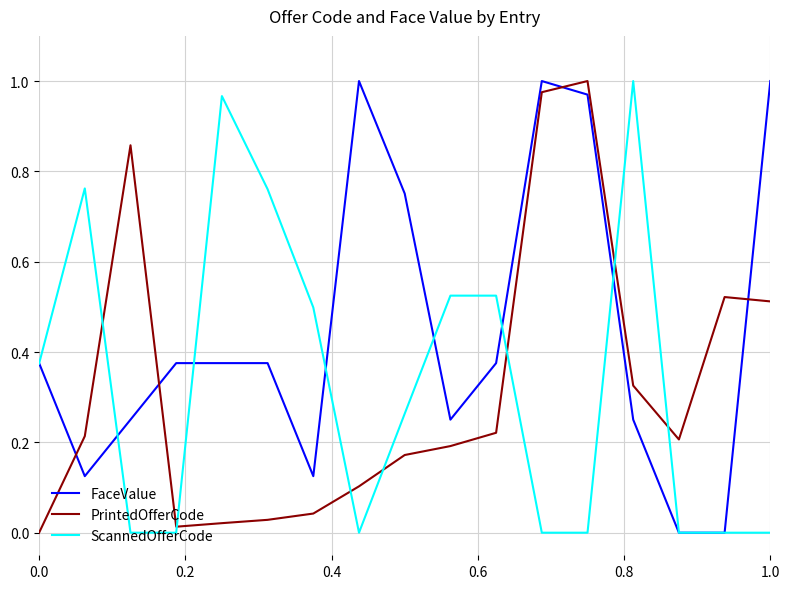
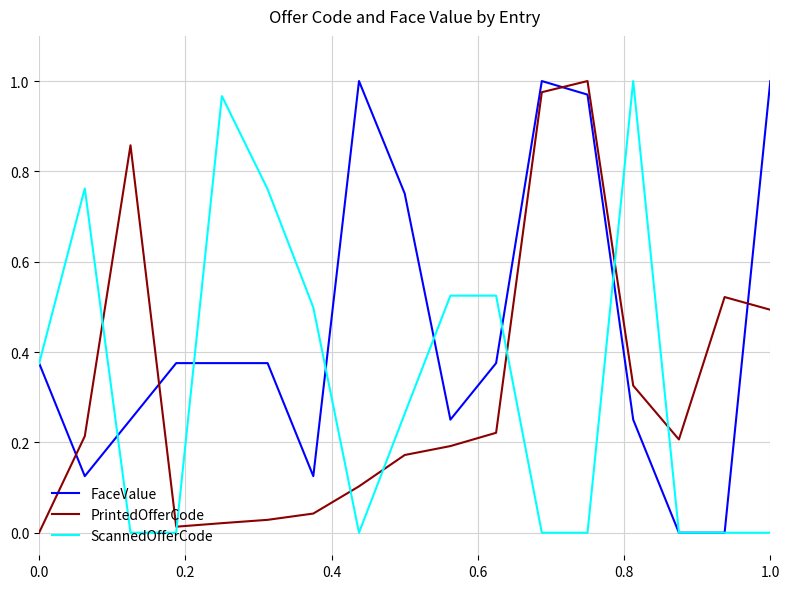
  {
    "FaceValue": {
      "1.0": 1.00
    },
    "PrintedOfferCode": {
      "0.0": 0.00,
-     "1.0": 0.51
+     "1.0": 0.49
    },
    "ScannedOfferCode": {
      "1.0": 0.00
    }
  }
